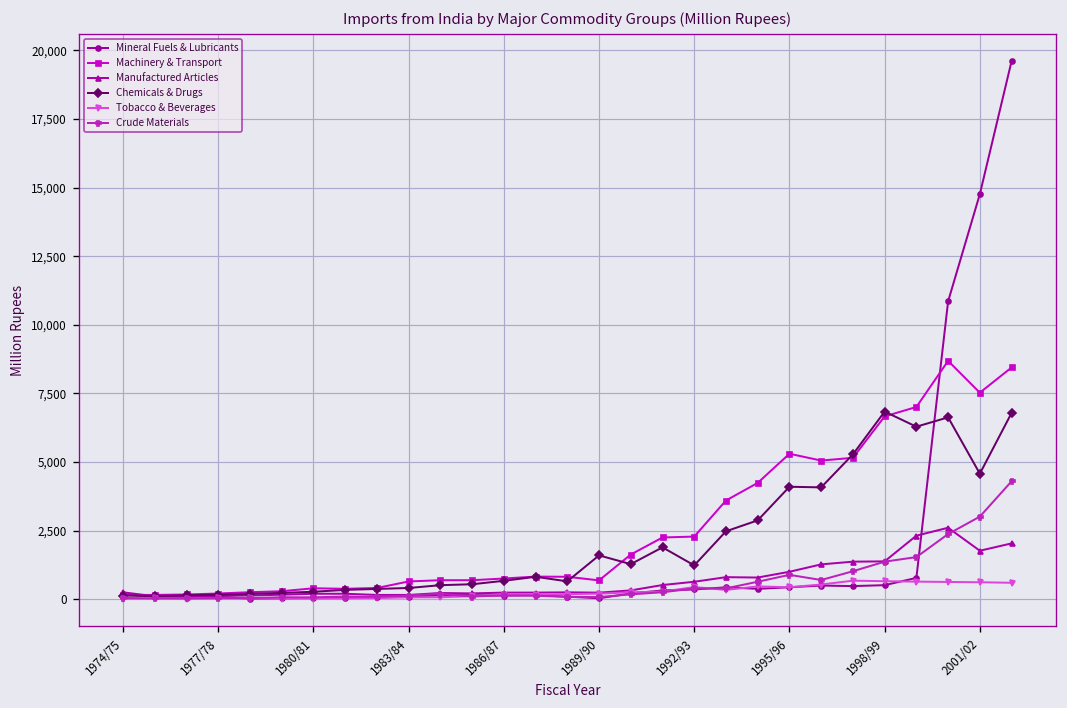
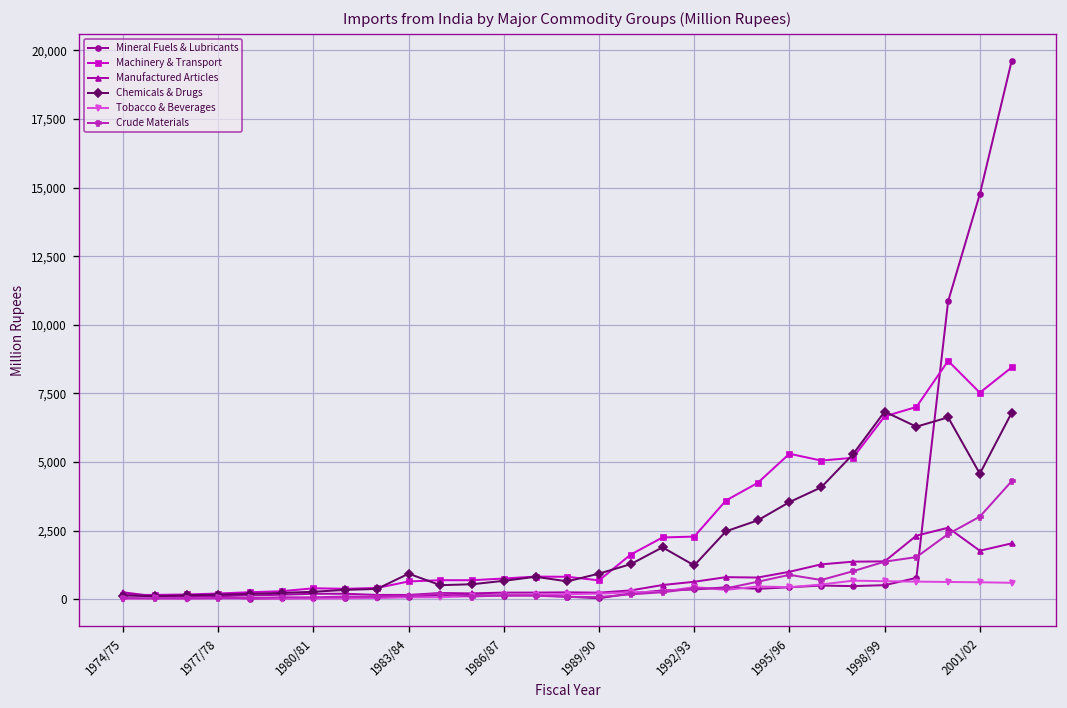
  {
    "Chemicals & Drugs": {
-     "1983/84": "400",
-     "1989/90": "1,600",
+     "1983/84": "900",
+     "1989/90": "900",
      "1992/93": "1,200",
-     "1995/96": "4,100",
+     "1995/96": "3,500",
      "1998/99": "6,800",
      "2001/02": "4,600"
    }
  }
